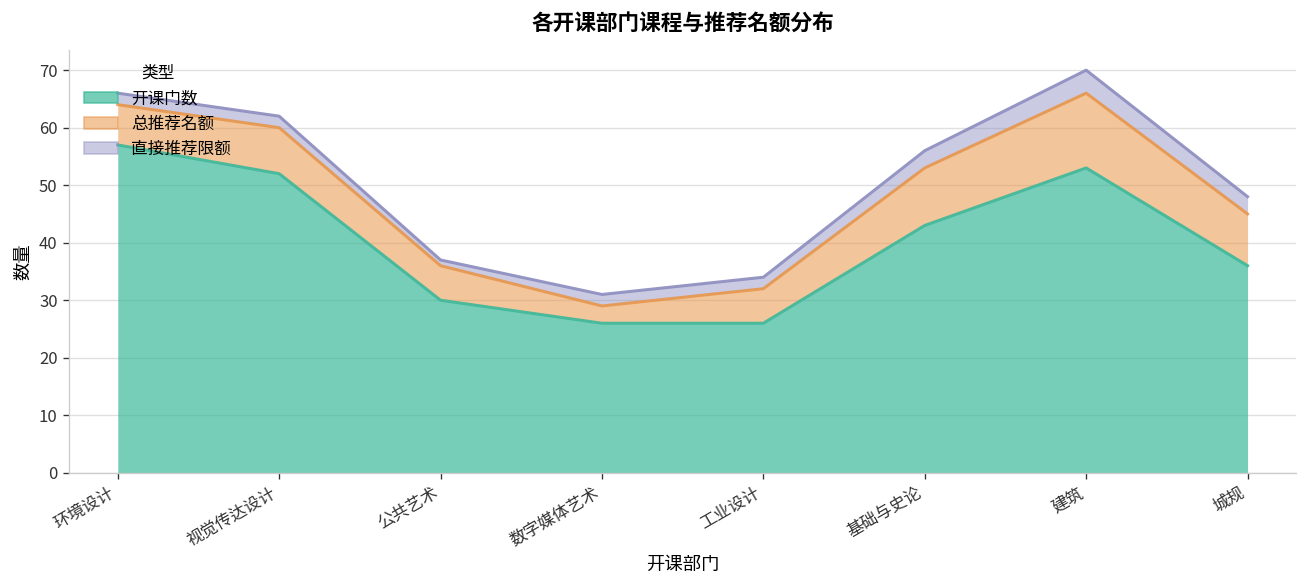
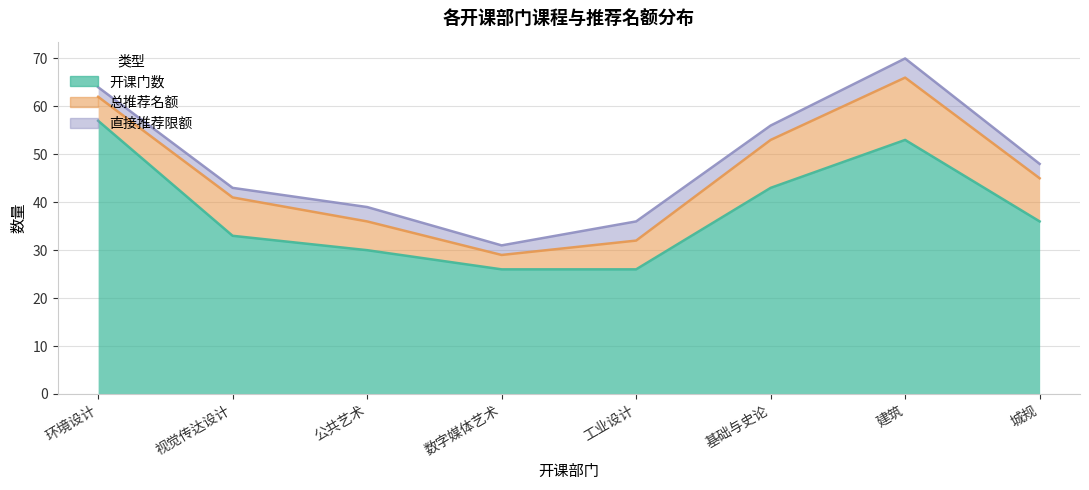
  {
    "开课门数": {
      "环境设计": 57,
-     "视觉传达设计": 52,
+     "视觉传达设计": 33,
      "公共艺术": 30,
      "数字媒体艺术": 26,
      "工业设计": 26,
      "基础与史论": 43,
      "建筑": 53,
      "城规": 36
    },
    "总推荐名额": {
-     "环境设计": 7,
+     "环境设计": 5,
      "视觉传达设计": 8,
      "公共艺术": 6,
      "数字媒体艺术": 3,
      "工业设计": 6,
      "基础与史论": 10,
      "建筑": 13,
      "城规": 9
    },
    "直接推荐限额": {
      "环境设计": 2,
      "视觉传达设计": 2,
-     "公共艺术": 1,
+     "公共艺术": 3,
      "数字媒体艺术": 2,
-     "工业设计": 2,
+     "工业设计": 4,
      "基础与史论": 3,
      "建筑": 4,
      "城规": 3
    }
  }
